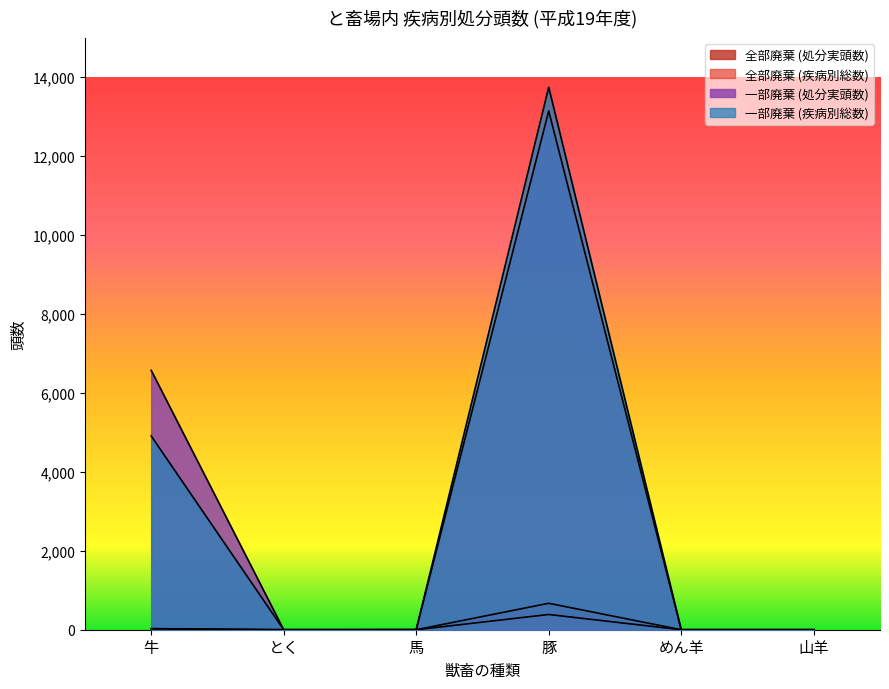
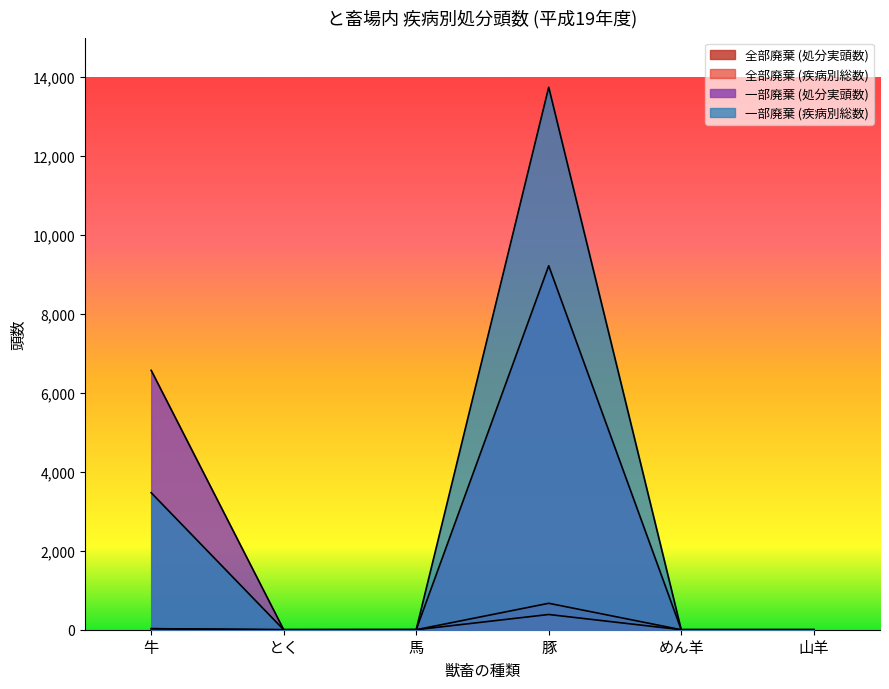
  {
    "一部廃棄 (処分実頭数)": {
      "牛": "6,600",
-     "豚": "13,100"
+     "豚": "9,200"
    },
    "一部廃棄 (疾病別総数)": {
-     "牛": "4,900",
+     "牛": "3,500",
      "豚": "13,700"
    }
  }
